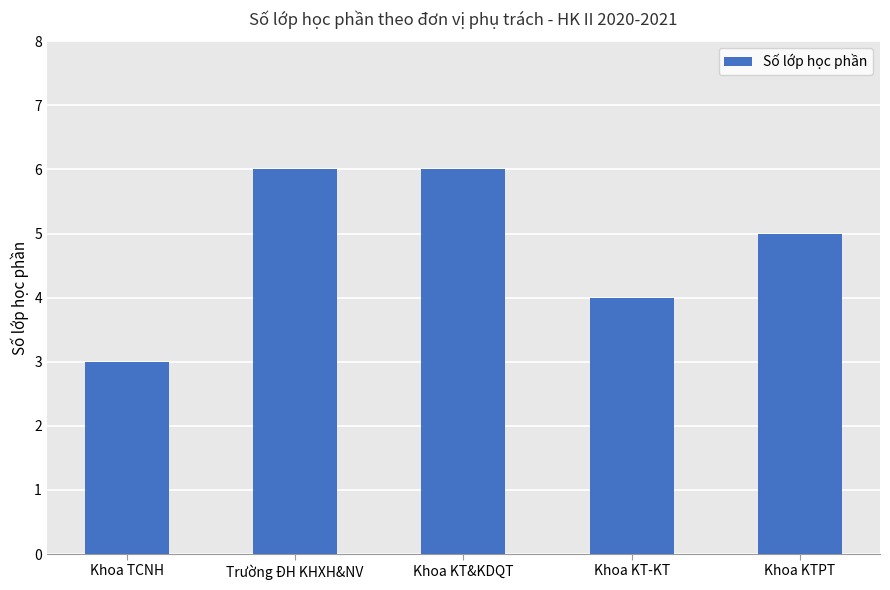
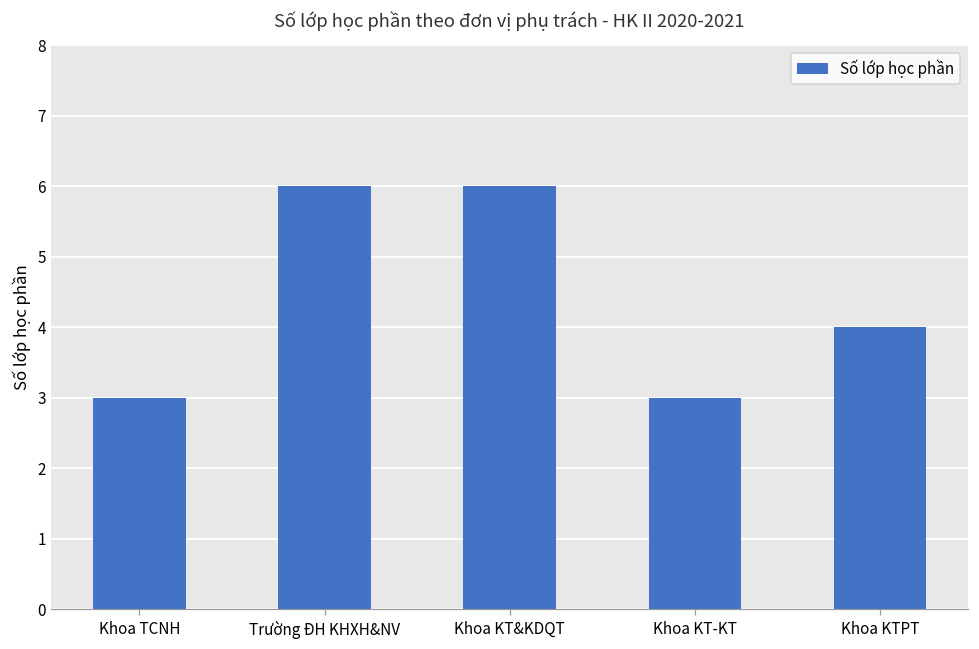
  {
    "Khoa TCNH": 3,
    "Trường ĐH KHXH&NV": 6,
    "Khoa KT&KDQT": 6,
-   "Khoa KT-KT": 4,
-   "Khoa KTPT": 5
+   "Khoa KT-KT": 3,
+   "Khoa KTPT": 4
  }
